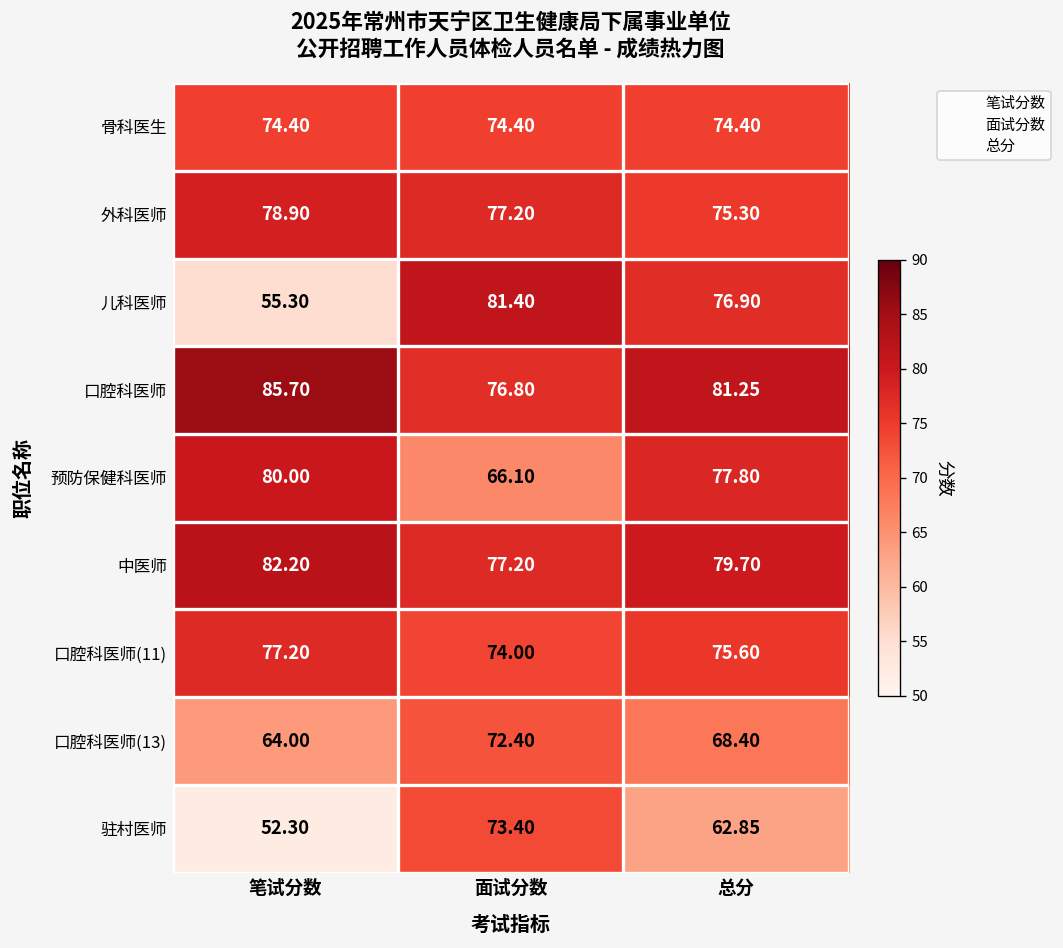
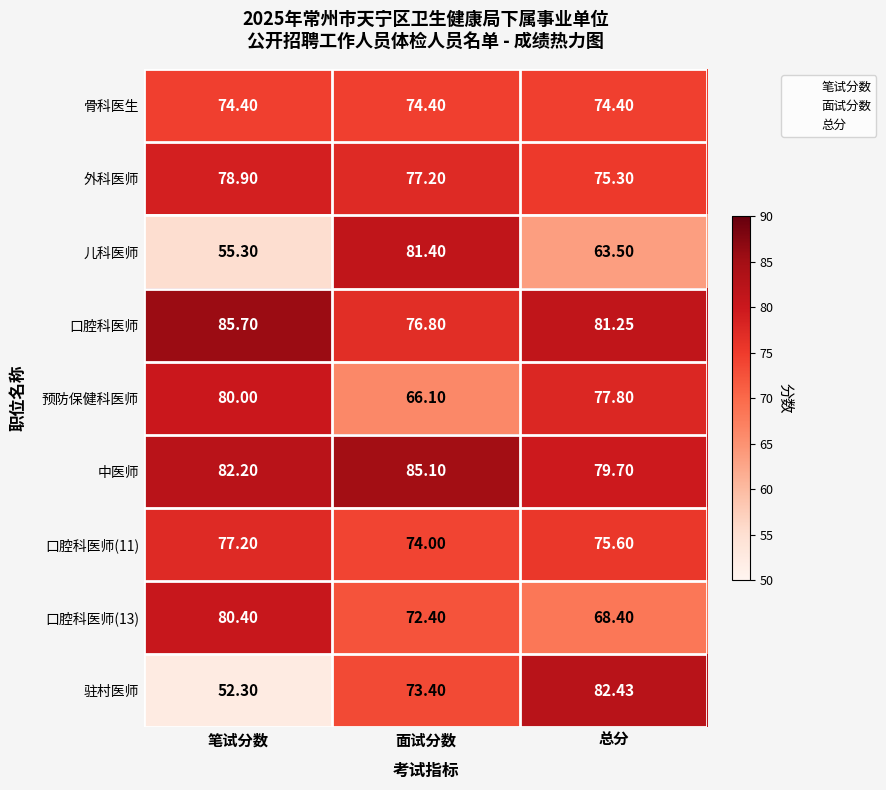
  {
    "骨科医生": {
      "笔试分数": 74.40,
      "面试分数": 74.40,
      "总分": 74.40
    },
    "外科医师": {
      "笔试分数": 78.90,
      "面试分数": 77.20,
      "总分": 75.30
    },
    "儿科医师": {
      "笔试分数": 55.30,
      "面试分数": 81.40,
-     "总分": 76.90
+     "总分": 63.50
    },
    "口腔科医师": {
      "笔试分数": 85.70,
      "面试分数": 76.80,
      "总分": 81.25
    },
    "预防保健科医师": {
      "笔试分数": 80.00,
      "面试分数": 66.10,
      "总分": 77.80
    },
    "中医师": {
      "笔试分数": 82.20,
-     "面试分数": 77.20,
+     "面试分数": 85.10,
      "总分": 79.70
    },
    "口腔科医师(11)": {
      "笔试分数": 77.20,
      "面试分数": 74.00,
      "总分": 75.60
    },
    "口腔科医师(13)": {
-     "笔试分数": 64.00,
+     "笔试分数": 80.40,
      "面试分数": 72.40,
      "总分": 68.40
    },
    "驻村医师": {
      "笔试分数": 52.30,
      "面试分数": 73.40,
-     "总分": 62.85
+     "总分": 82.43
    }
  }
